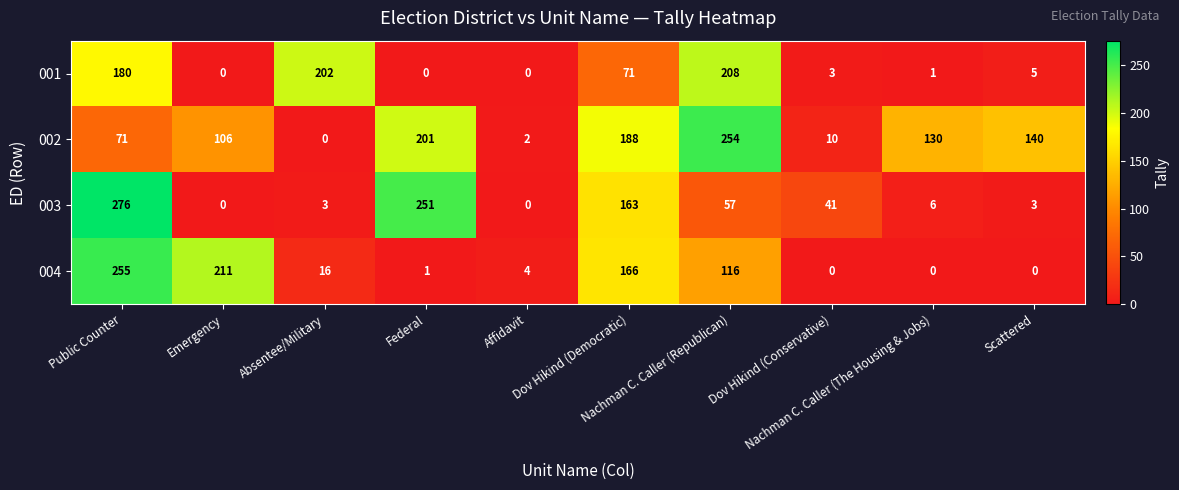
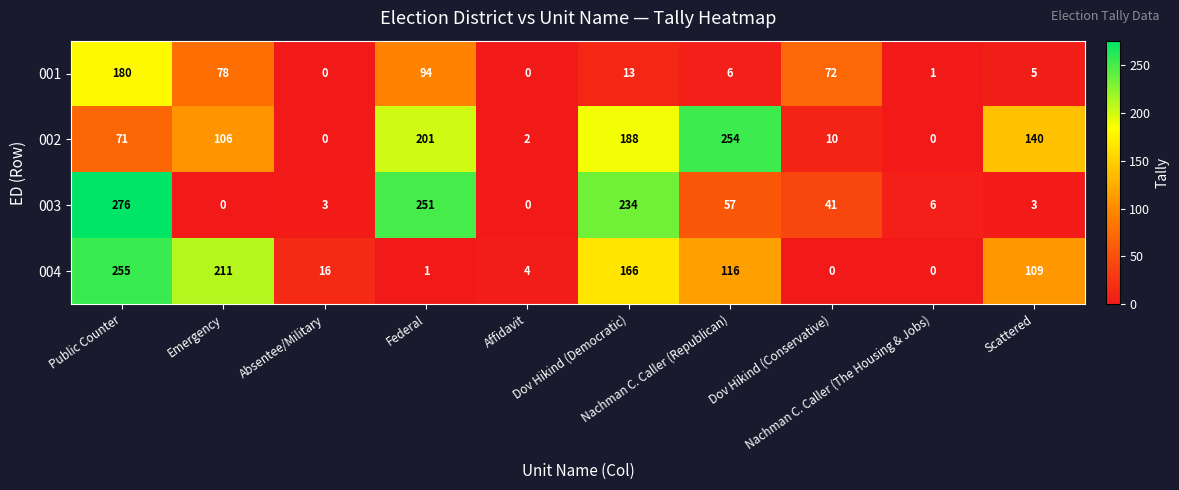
  {
    "001": {
      "Public Counter": 180,
-     "Emergency": 0,
-     "Absentee/Military": 202,
-     "Federal": 0,
+     "Emergency": 78,
+     "Absentee/Military": 0,
+     "Federal": 94,
      "Affidavit": 0,
-     "Dov Hikind (Democratic)": 71,
-     "Nachman C. Caller (Republican)": 208,
-     "Dov Hikind (Conservative)": 3,
+     "Dov Hikind (Democratic)": 13,
+     "Nachman C. Caller (Republican)": 6,
+     "Dov Hikind (Conservative)": 72,
      "Nachman C. Caller (The Housing & Jobs)": 1,
      "Scattered": 5
    },
    "002": {
      "Public Counter": 71,
      "Emergency": 106,
      "Absentee/Military": 0,
      "Federal": 201,
      "Affidavit": 2,
      "Dov Hikind (Democratic)": 188,
      "Nachman C. Caller (Republican)": 254,
      "Dov Hikind (Conservative)": 10,
-     "Nachman C. Caller (The Housing & Jobs)": 130,
+     "Nachman C. Caller (The Housing & Jobs)": 0,
      "Scattered": 140
    },
    "003": {
      "Public Counter": 276,
      "Emergency": 0,
      "Absentee/Military": 3,
      "Federal": 251,
      "Affidavit": 0,
-     "Dov Hikind (Democratic)": 163,
+     "Dov Hikind (Democratic)": 234,
      "Nachman C. Caller (Republican)": 57,
      "Dov Hikind (Conservative)": 41,
      "Nachman C. Caller (The Housing & Jobs)": 6,
      "Scattered": 3
    },
    "004": {
      "Public Counter": 255,
      "Emergency": 211,
      "Absentee/Military": 16,
      "Federal": 1,
      "Affidavit": 4,
      "Dov Hikind (Democratic)": 166,
      "Nachman C. Caller (Republican)": 116,
      "Dov Hikind (Conservative)": 0,
      "Nachman C. Caller (The Housing & Jobs)": 0,
-     "Scattered": 0
+     "Scattered": 109
    }
  }
